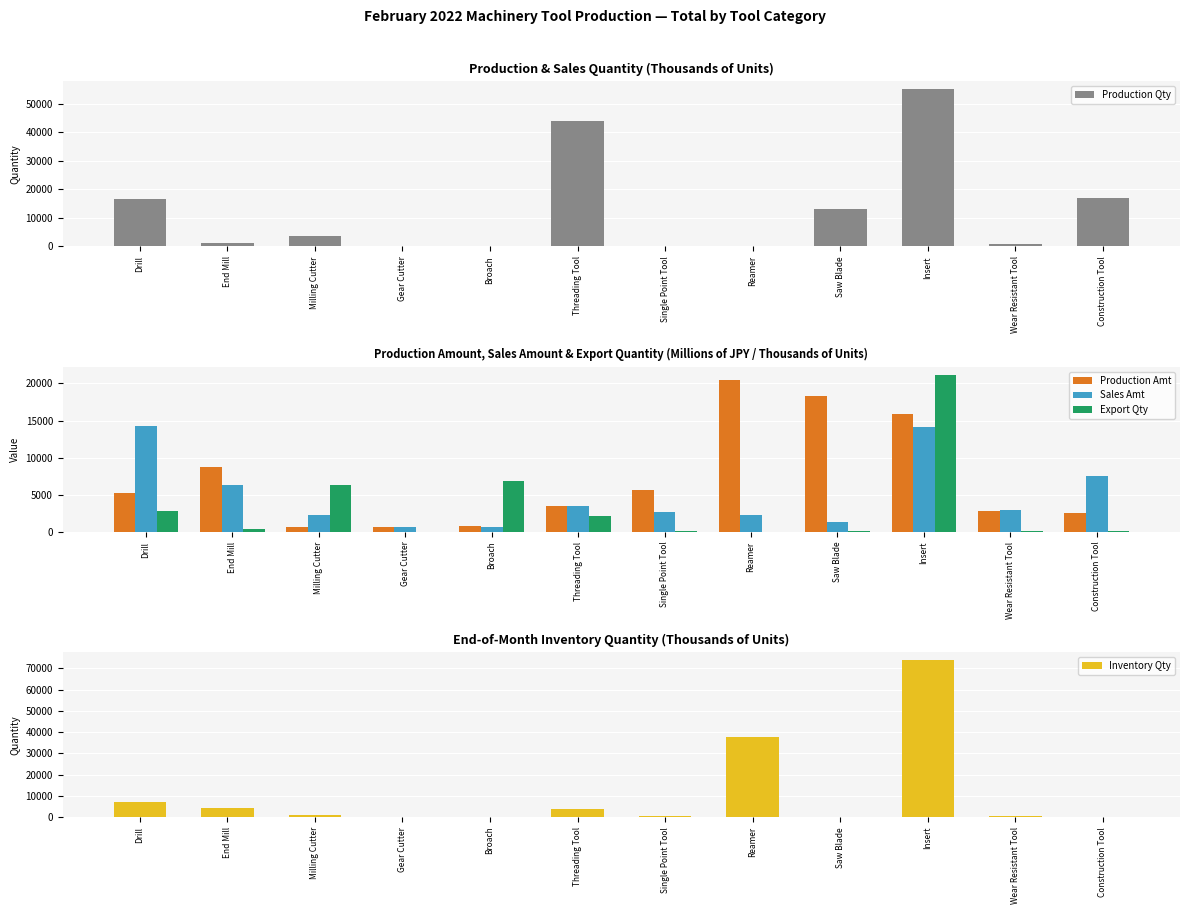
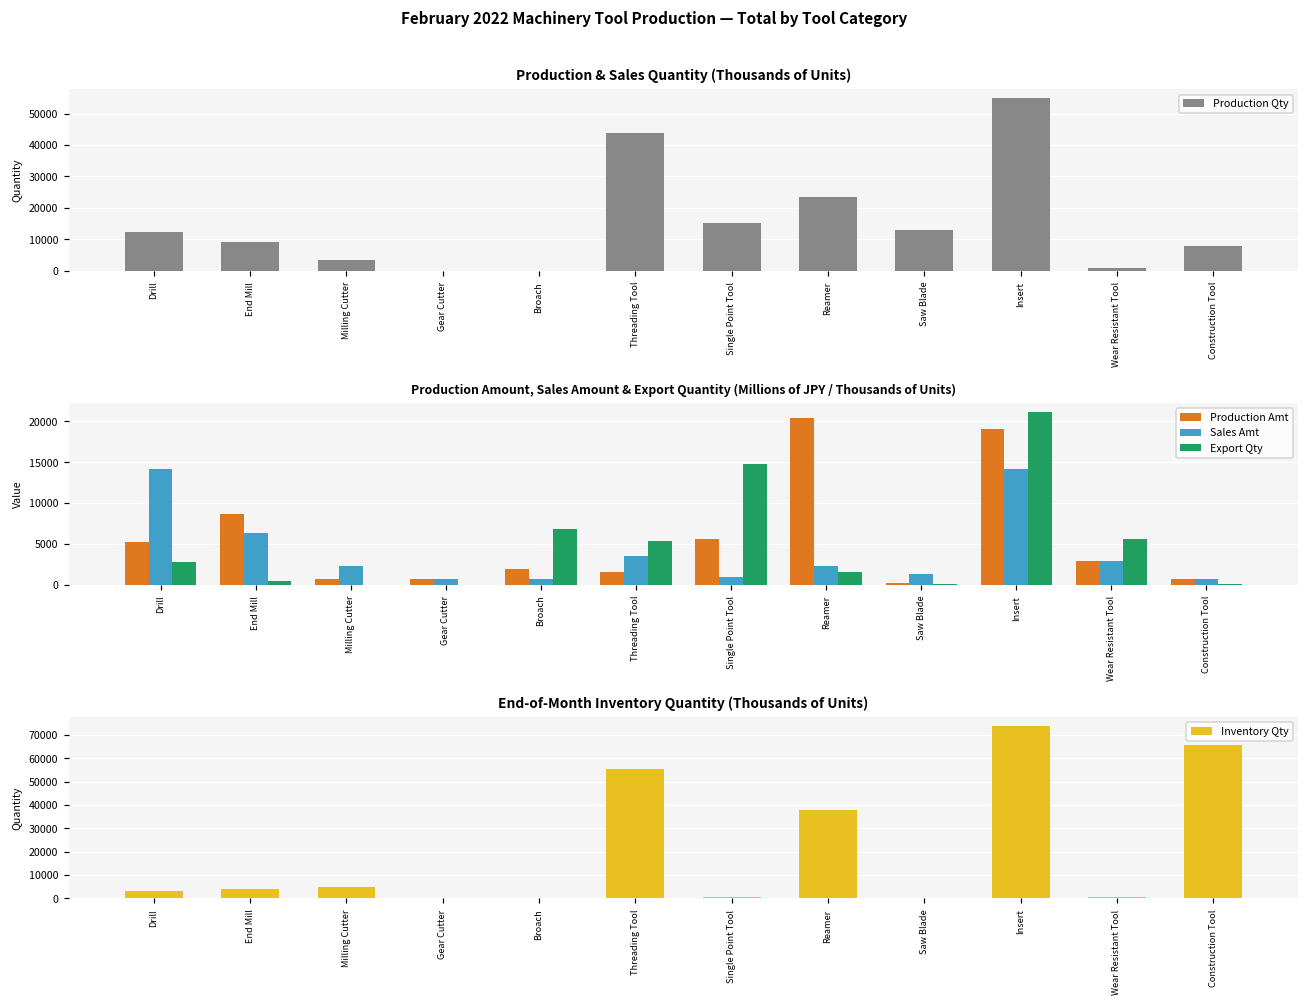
  {
    "Production & Sales Quantity (Thousands of Units)": {
-     "Drill": 17000,
-     "End Mill": 1000,
+     "Drill": 12000,
+     "End Mill": 9000,
      "Milling Cutter": 3000,
      "Threading Tool": 44000,
-     "Single Point Tool": 0,
-     "Reamer": 0,
+     "Single Point Tool": 15000,
+     "Reamer": 23000,
      "Saw Blade": 13000,
      "Insert": 55000,
-     "Construction Tool": 17000
+     "Construction Tool": 8000
    },
    "Production Amount, Sales Amount & Export Quantity (Millions of JPY / Thousands of Units)": {
      "Production Amt": {
        "Drill": 5000,
        "End Mill": 9000,
        "Milling Cutter": 1000,
        "Gear Cutter": 1000,
-       "Broach": 1000,
-       "Threading Tool": 3000,
+       "Broach": 2000,
+       "Threading Tool": 2000,
        "Single Point Tool": 6000,
        "Reamer": 20000,
-       "Saw Blade": 18000,
-       "Insert": 16000,
+       "Saw Blade": 0,
+       "Insert": 19000,
        "Wear Resistant Tool": 3000,
-       "Construction Tool": 3000
+       "Construction Tool": 1000
      },
      "Sales Amt": {
        "Drill": 14000,
        "End Mill": 6000,
        "Milling Cutter": 2000,
        "Gear Cutter": 1000,
        "Broach": 1000,
        "Threading Tool": 4000,
-       "Single Point Tool": 3000,
+       "Single Point Tool": 1000,
        "Reamer": 2000,
        "Saw Blade": 1000,
        "Insert": 14000,
        "Wear Resistant Tool": 3000,
-       "Construction Tool": 8000
+       "Construction Tool": 1000
      },
      "Export Qty": {
        "Drill": 3000,
        "End Mill": 0,
-       "Milling Cutter": 6000,
+       "Milling Cutter": 0,
        "Broach": 7000,
-       "Threading Tool": 2000,
-       "Single Point Tool": 0,
-       "Reamer": 0,
+       "Threading Tool": 5000,
+       "Single Point Tool": 15000,
+       "Reamer": 2000,
        "Insert": 21000,
-       "Wear Resistant Tool": 0
+       "Wear Resistant Tool": 6000
      }
    },
    "End-of-Month Inventory Quantity (Thousands of Units)": {
-     "Drill": 7000,
+     "Drill": 3000,
      "End Mill": 4000,
-     "Milling Cutter": 1000,
-     "Threading Tool": 4000,
+     "Milling Cutter": 5000,
+     "Threading Tool": 56000,
      "Reamer": 38000,
      "Insert": 74000,
-     "Construction Tool": 0
+     "Construction Tool": 66000
    }
  }
